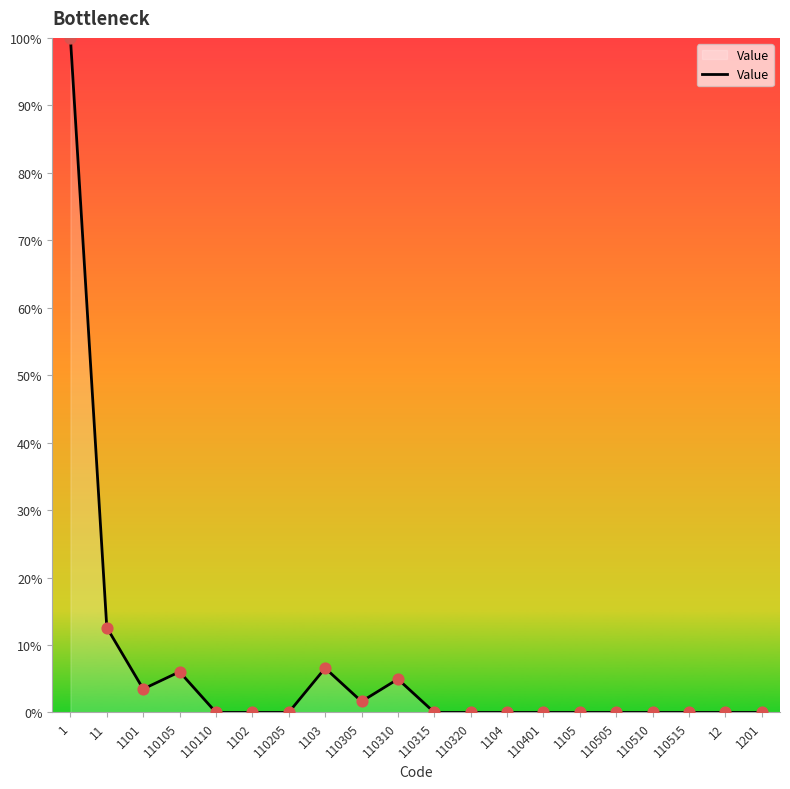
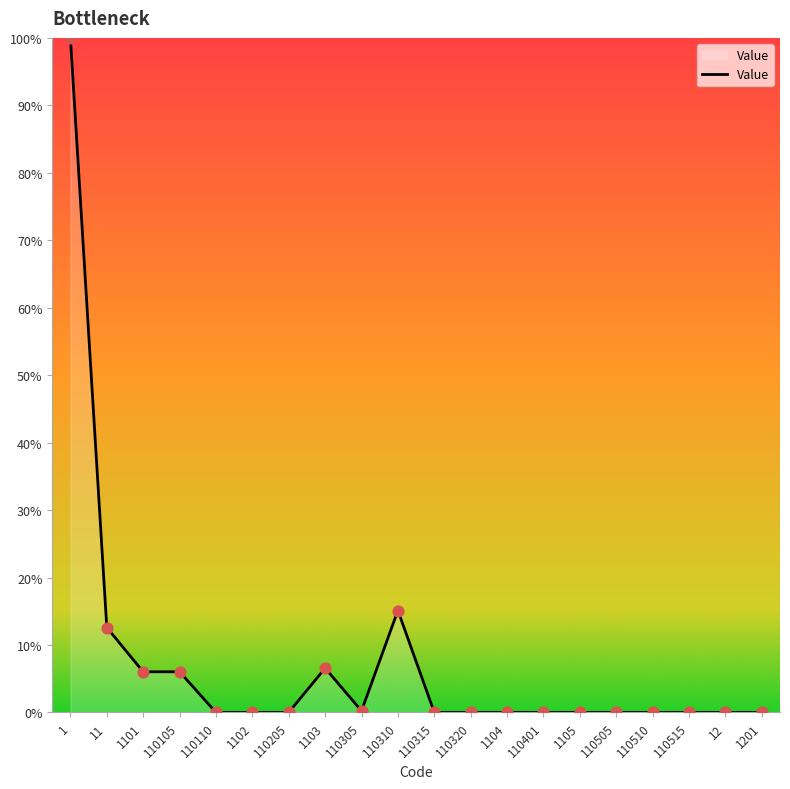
  {
    "1": "100%",
    "11": "13%",
-   "1101": "3%",
+   "1101": "6%",
    "110105": "6%",
    "110110": "0%",
    "1102": "0%",
    "110205": "0%",
    "1103": "7%",
-   "110305": "2%",
-   "110310": "5%",
+   "110305": "0%",
+   "110310": "15%",
    "110315": "0%",
    "110320": "0%",
    "1104": "0%",
    "110401": "0%",
    "1105": "0%",
    "110505": "0%",
    "110510": "0%",
    "110515": "0%",
    "12": "0%",
    "1201": "0%"
  }
